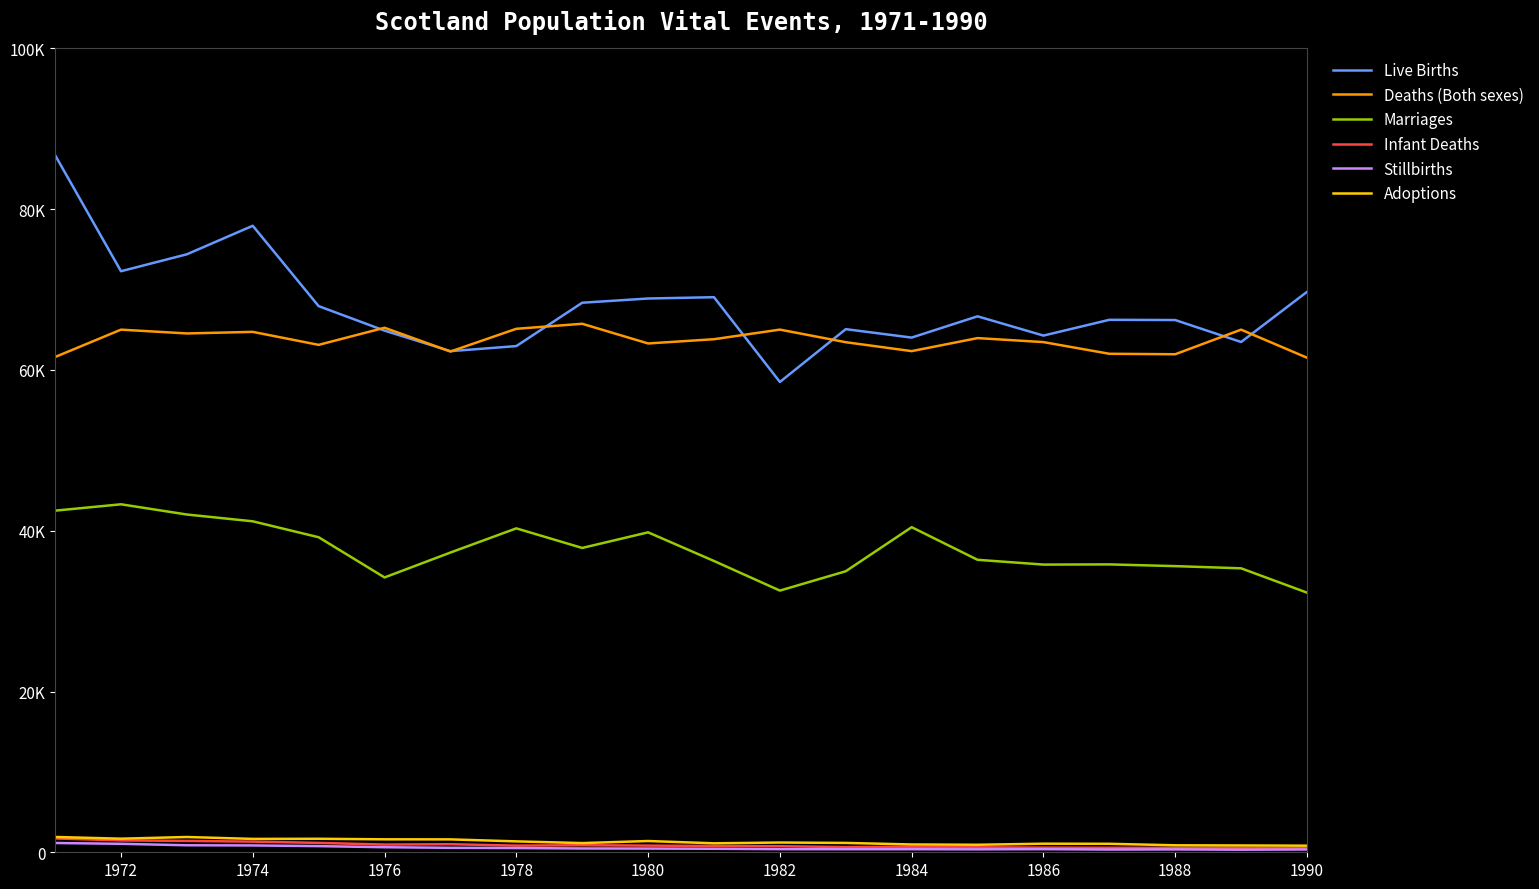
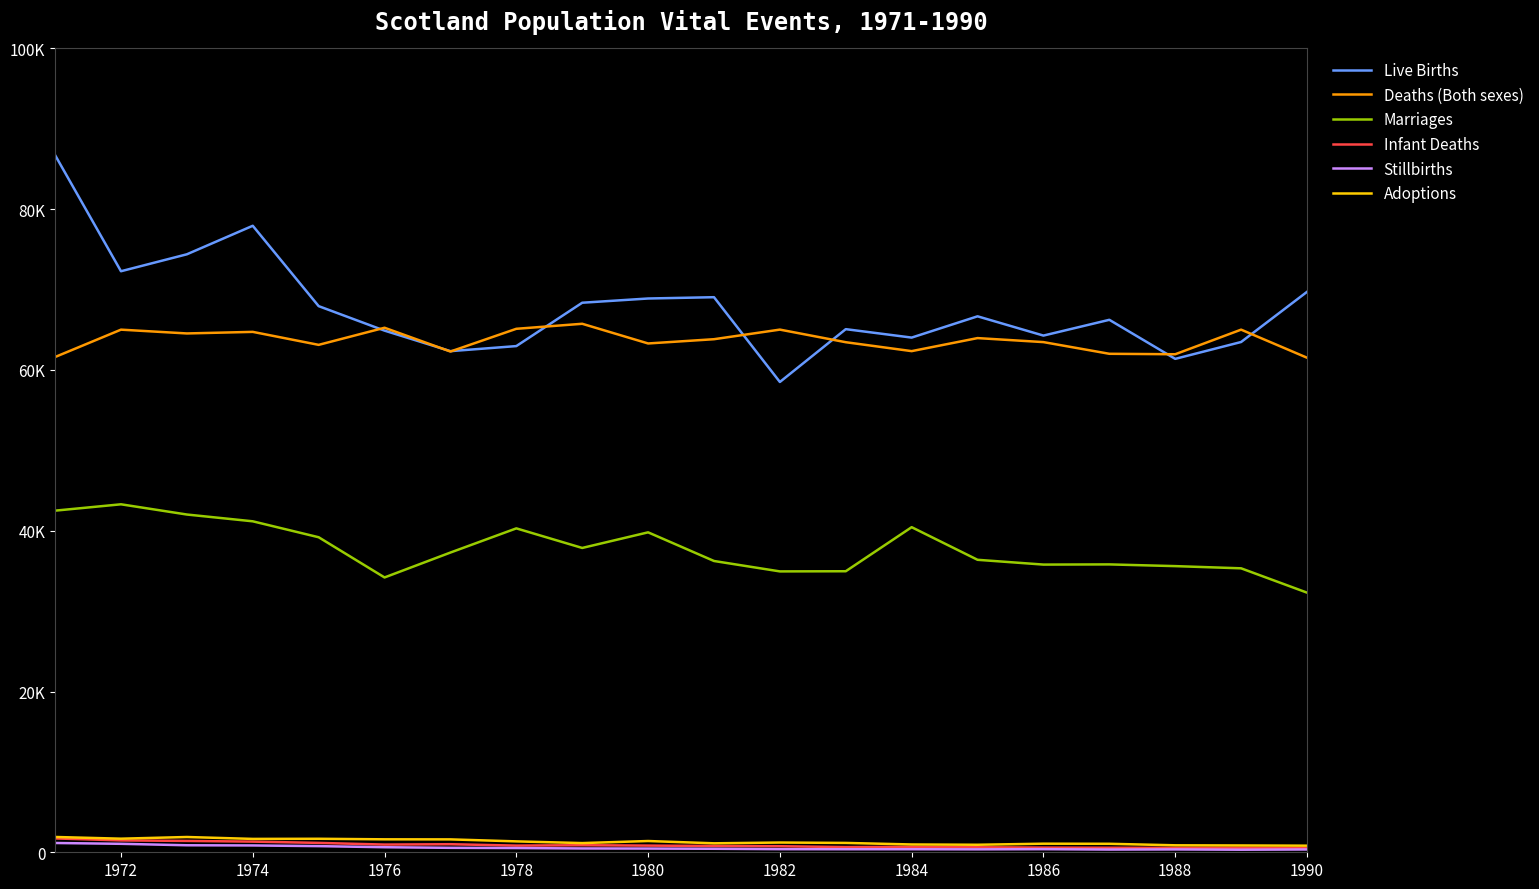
  {
    "Live Births": {
      "1972": 72000,
      "1974": 78000,
      "1976": 65000,
      "1978": 63000,
      "1980": 69000,
      "1982": 59000,
      "1984": 64000,
      "1986": 64000,
-     "1988": 66000,
+     "1988": 61000,
      "1990": 70000
    },
    "Marriages": {
      "1972": 43000,
      "1974": 41000,
      "1976": 34000,
      "1978": 40000,
      "1980": 40000,
-     "1982": 33000,
+     "1982": 35000,
      "1984": 40000,
      "1986": 36000,
      "1988": 36000,
      "1990": 32000
    },
    "Infant Deaths": {
      "1974": 1000,
      "1976": 1000,
      "1980": 1000,
      "1982": 1000
    },
    "Stillbirths": {
      "1972": 1000,
      "1974": 1000,
      "1976": 1000,
      "1980": 0,
      "1982": 0
    }
  }
